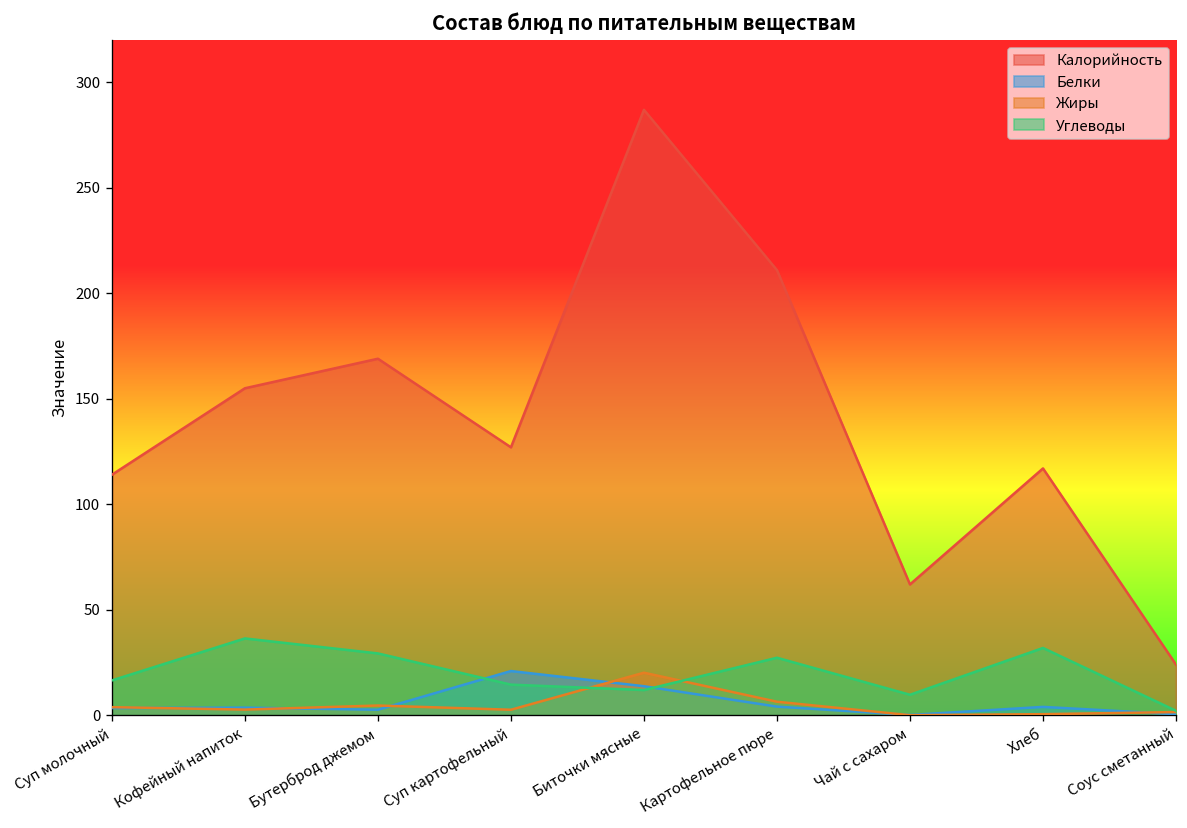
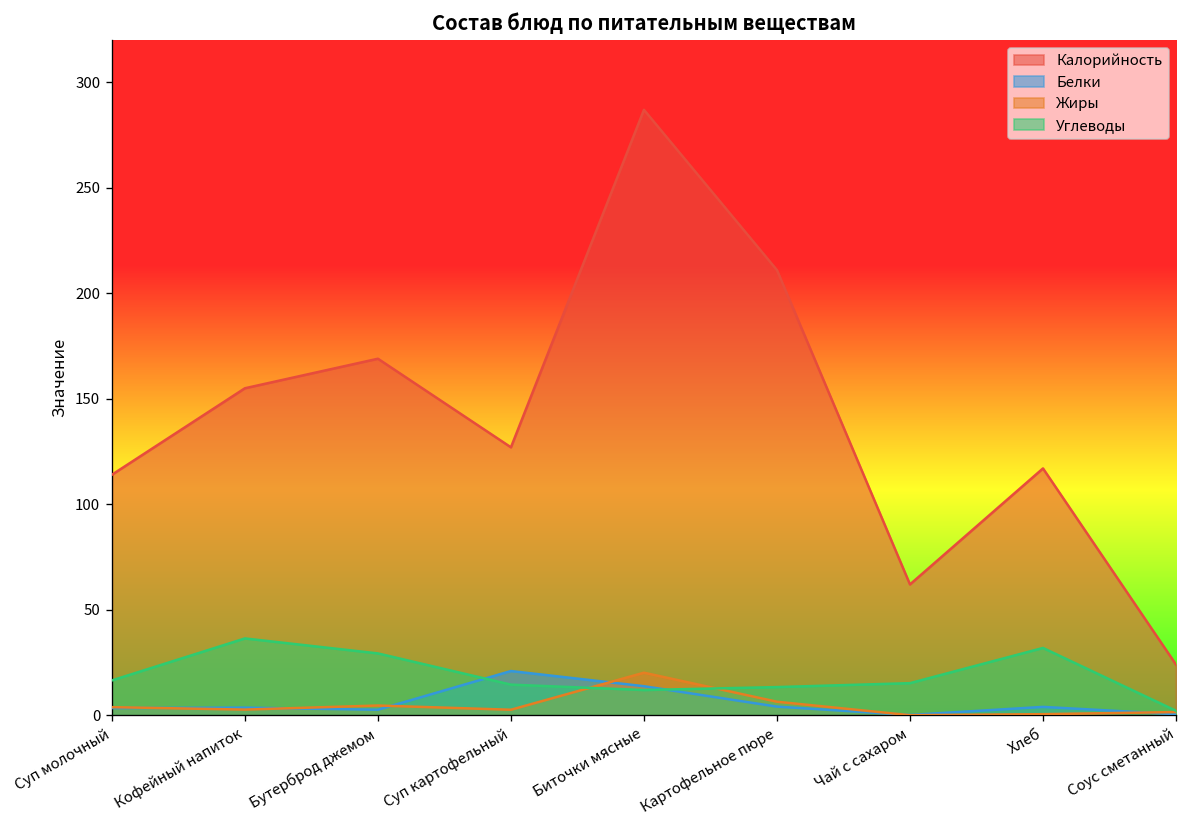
  {
    "Белки": {
      "Бутерброд джемом": 3,
      "Суп картофельный": 21,
      "Биточки мясные": 14,
      "Картофельное пюре": 4,
      "Хлеб": 4
    },
    "Углеводы": {
      "Суп молочный": 17,
      "Кофейный напиток": 36,
      "Бутерброд джемом": 29,
      "Суп картофельный": 15,
      "Биточки мясные": 12,
-     "Картофельное пюре": 27,
-     "Чай с сахаром": 10,
+     "Картофельное пюре": 13,
+     "Чай с сахаром": 15,
      "Хлеб": 32
    }
  }
